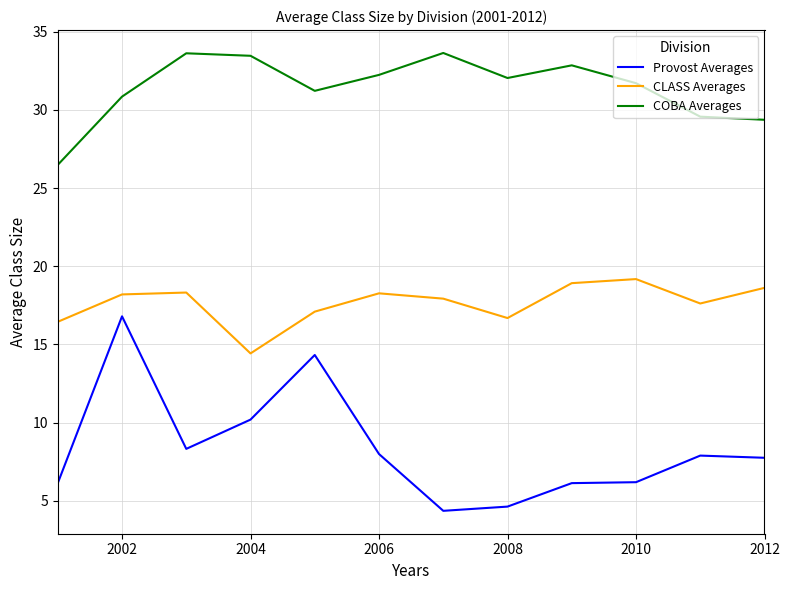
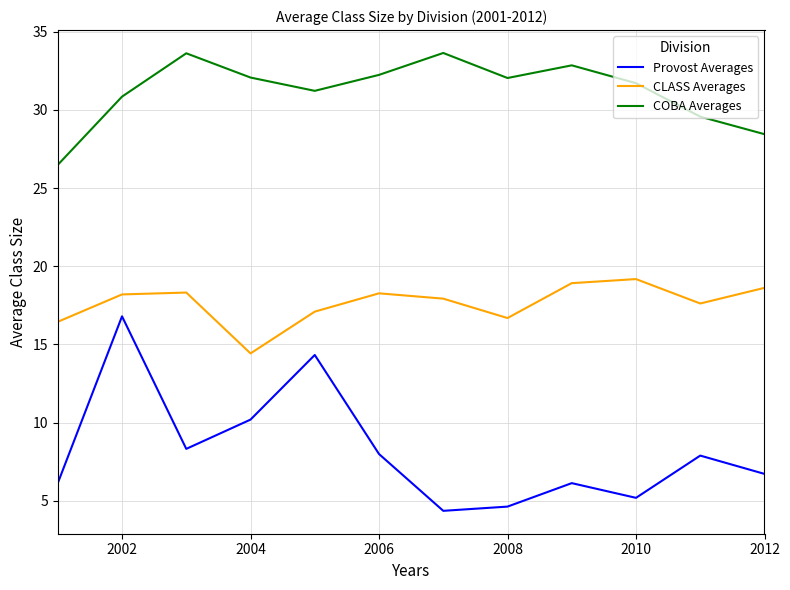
  {
    "Provost Averages": {
      "2002": 16.8,
      "2004": 10.2,
      "2006": 8.0,
      "2008": 4.6,
-     "2010": 6.2,
-     "2012": 7.8
+     "2010": 5.2,
+     "2012": 6.7
    },
    "CLASS Averages": {
      "2002": 18.2,
      "2004": 14.4,
      "2006": 18.3,
      "2008": 16.7,
      "2010": 19.2,
      "2012": 18.6
    },
    "COBA Averages": {
      "2002": 30.8,
-     "2004": 33.5,
+     "2004": 32.1,
      "2006": 32.2,
      "2008": 32.0,
-     "2012": 29.4
+     "2012": 28.4
    }
  }
